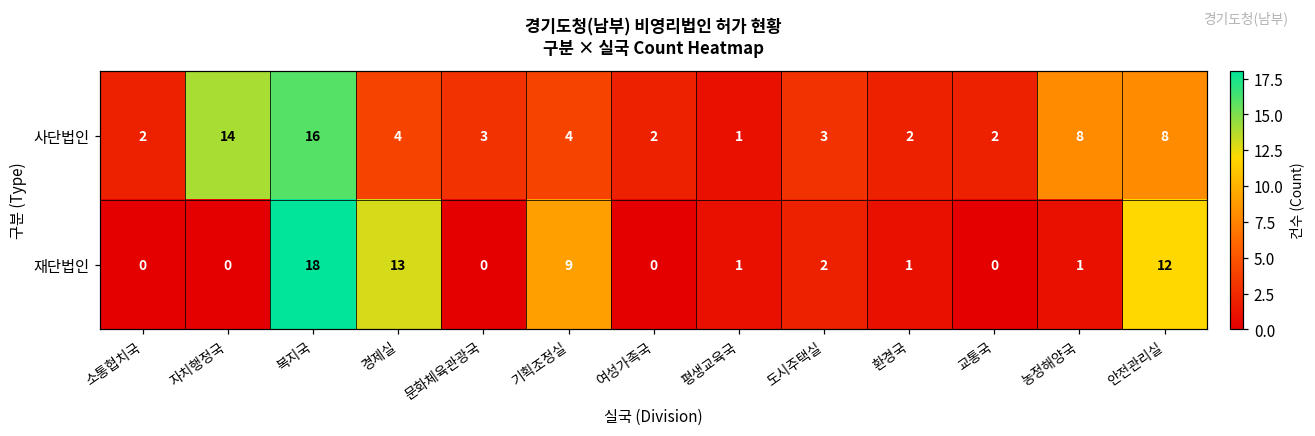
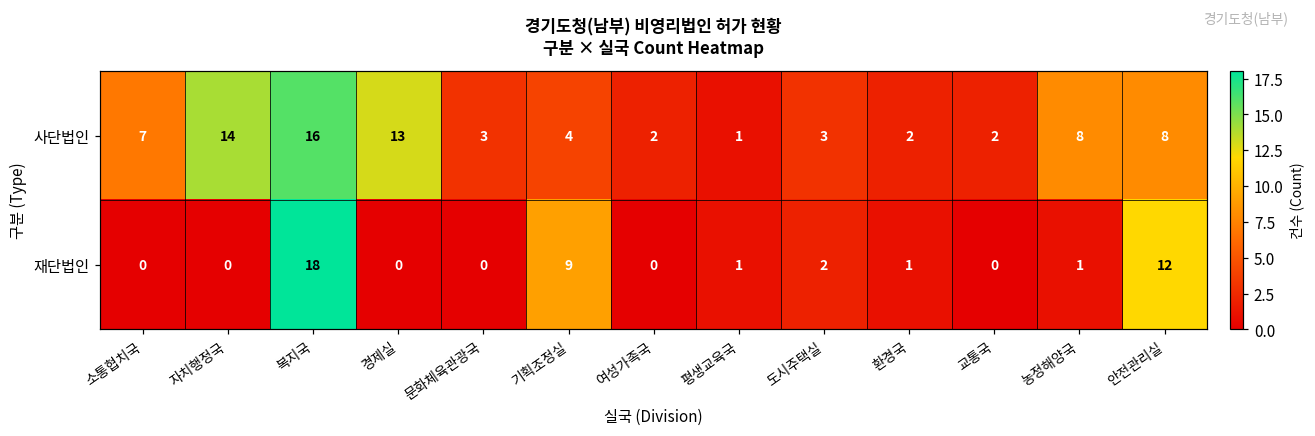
  {
    "사단법인": {
-     "소통협치국": 2,
+     "소통협치국": 7,
      "자치행정국": 14,
      "복지국": 16,
-     "경제실": 4,
+     "경제실": 13,
      "문화체육관광국": 3,
      "기획조정실": 4,
      "여성가족국": 2,
      "평생교육국": 1,
      "도시주택실": 3,
      "환경국": 2,
      "교통국": 2,
      "농정해양국": 8,
      "안전관리실": 8
    },
    "재단법인": {
      "소통협치국": 0,
      "자치행정국": 0,
      "복지국": 18,
-     "경제실": 13,
+     "경제실": 0,
      "문화체육관광국": 0,
      "기획조정실": 9,
      "여성가족국": 0,
      "평생교육국": 1,
      "도시주택실": 2,
      "환경국": 1,
      "교통국": 0,
      "농정해양국": 1,
      "안전관리실": 12
    }
  }
